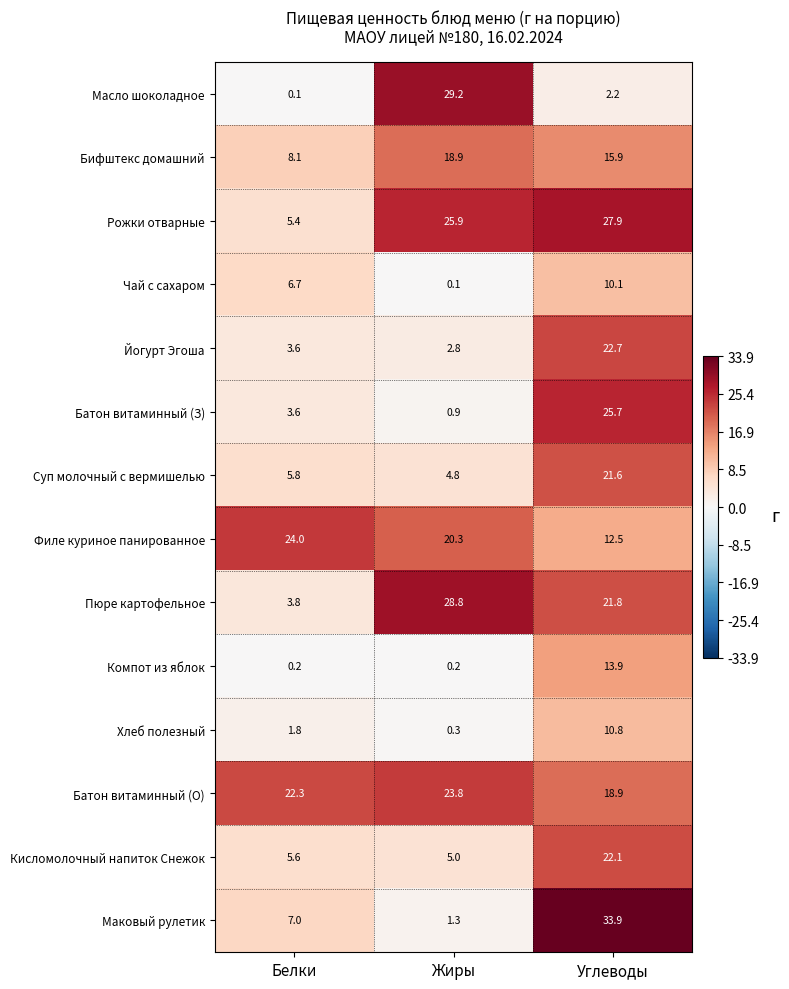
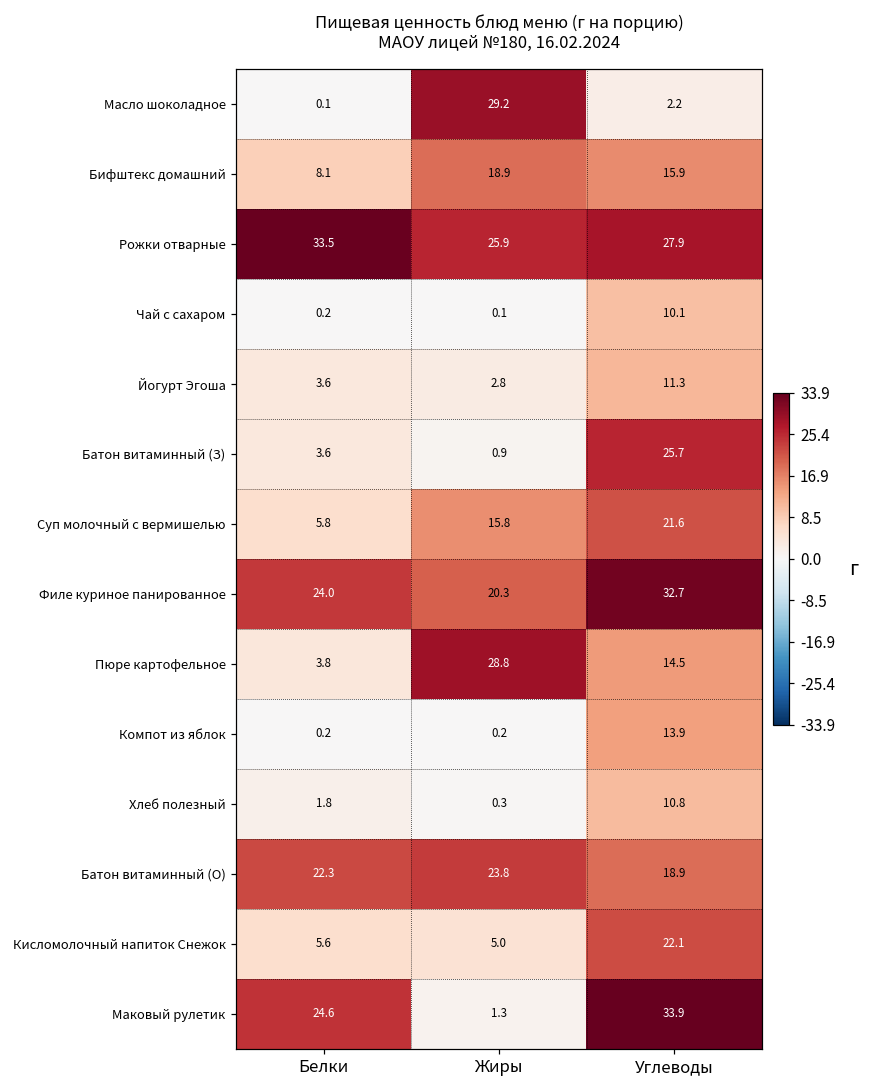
  {
    "Масло шоколадное": {
      "Белки": 0.1,
      "Жиры": 29.2,
      "Углеводы": 2.2
    },
    "Бифштекс домашний": {
      "Белки": 8.1,
      "Жиры": 18.9,
      "Углеводы": 15.9
    },
    "Рожки отварные": {
-     "Белки": 5.4,
+     "Белки": 33.5,
      "Жиры": 25.9,
      "Углеводы": 27.9
    },
    "Чай с сахаром": {
-     "Белки": 6.7,
+     "Белки": 0.2,
      "Жиры": 0.1,
      "Углеводы": 10.1
    },
    "Йогурт Эгоша": {
      "Белки": 3.6,
      "Жиры": 2.8,
-     "Углеводы": 22.7
+     "Углеводы": 11.3
    },
    "Батон витаминный (З)": {
      "Белки": 3.6,
      "Жиры": 0.9,
      "Углеводы": 25.7
    },
    "Суп молочный с вермишелью": {
      "Белки": 5.8,
-     "Жиры": 4.8,
+     "Жиры": 15.8,
      "Углеводы": 21.6
    },
    "Филе куриное панированное": {
      "Белки": 24.0,
      "Жиры": 20.3,
-     "Углеводы": 12.5
+     "Углеводы": 32.7
    },
    "Пюре картофельное": {
      "Белки": 3.8,
      "Жиры": 28.8,
-     "Углеводы": 21.8
+     "Углеводы": 14.5
    },
    "Компот из яблок": {
      "Белки": 0.2,
      "Жиры": 0.2,
      "Углеводы": 13.9
    },
    "Хлеб полезный": {
      "Белки": 1.8,
      "Жиры": 0.3,
      "Углеводы": 10.8
    },
    "Батон витаминный (О)": {
      "Белки": 22.3,
      "Жиры": 23.8,
      "Углеводы": 18.9
    },
    "Кисломолочный напиток Снежок": {
      "Белки": 5.6,
      "Жиры": 5.0,
      "Углеводы": 22.1
    },
    "Маковый рулетик": {
-     "Белки": 7.0,
+     "Белки": 24.6,
      "Жиры": 1.3,
      "Углеводы": 33.9
    }
  }
